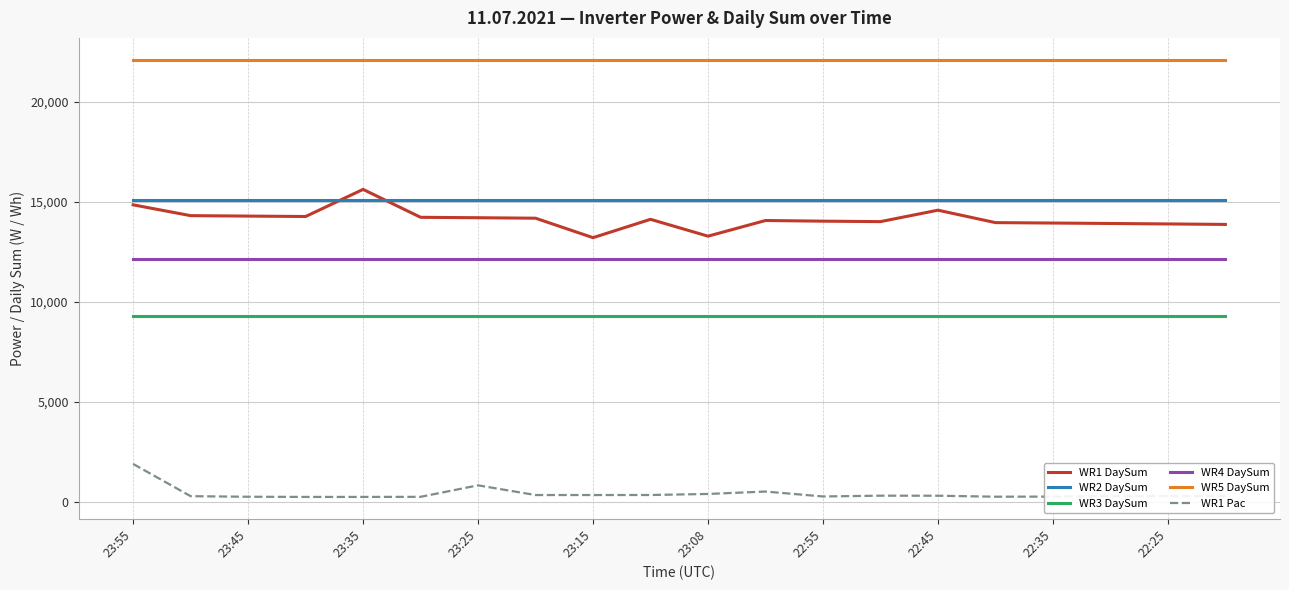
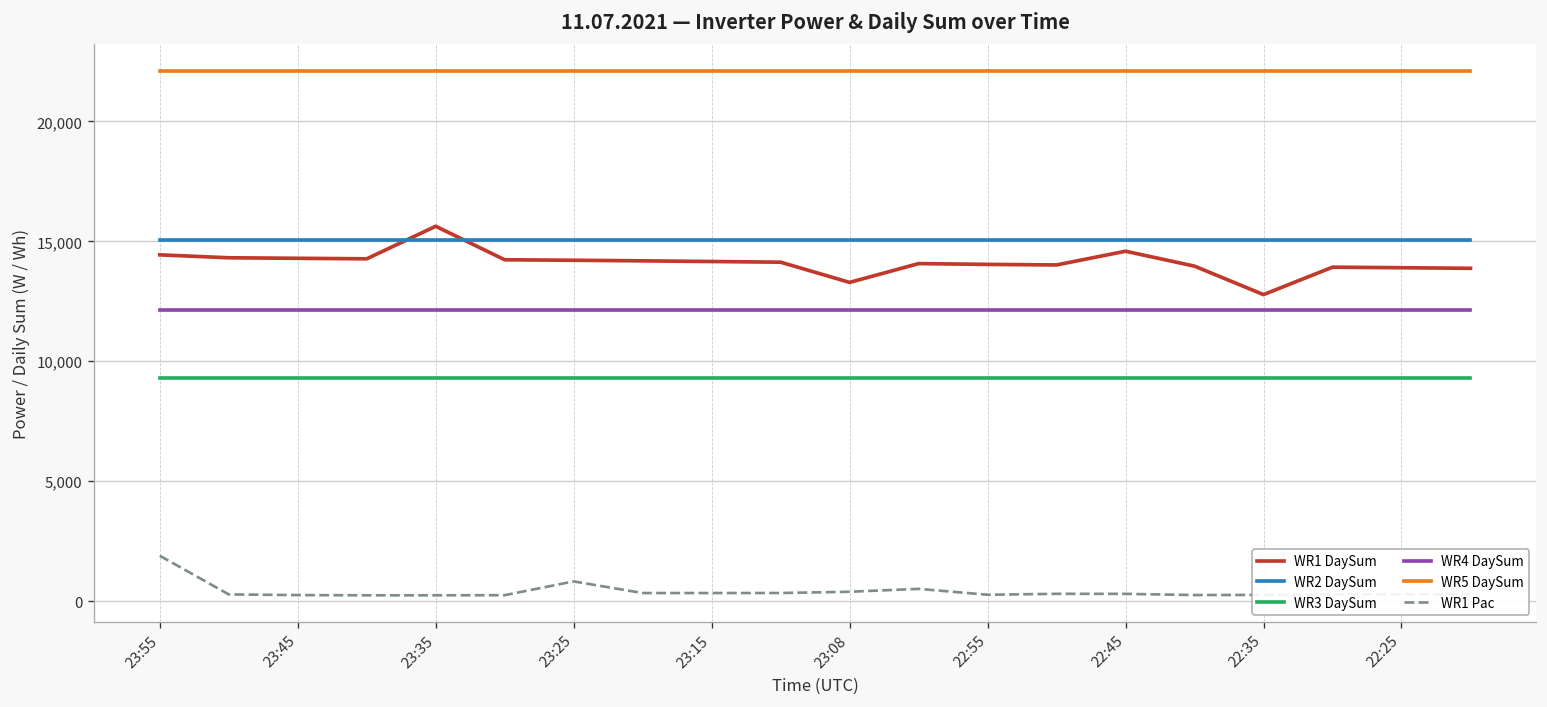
  {
    "WR1 DaySum": {
-     "23:55": "14,900",
+     "23:55": "14,400",
      "23:45": "14,300",
      "23:35": "15,600",
      "23:25": "14,200",
-     "23:15": "13,200",
+     "23:15": "14,200",
      "23:08": "13,300",
      "22:55": "14,000",
      "22:45": "14,600",
-     "22:35": "13,900",
+     "22:35": "12,800",
      "22:25": "13,900"
    },
    "WR2 DaySum": {
      "23:55": "15,100",
      "23:45": "15,100",
      "23:35": "15,100",
      "23:25": "15,100",
      "23:15": "15,100",
      "23:08": "15,100",
      "22:55": "15,100",
      "22:45": "15,100",
      "22:35": "15,100",
      "22:25": "15,100"
    },
    "WR3 DaySum": {
      "23:55": "9,300",
      "23:45": "9,300",
      "23:35": "9,300",
      "23:25": "9,300",
      "23:15": "9,300",
      "23:08": "9,300",
      "22:55": "9,300",
      "22:45": "9,300",
      "22:35": "9,300",
      "22:25": "9,300"
    },
    "WR4 DaySum": {
      "23:55": "12,100",
      "23:45": "12,100",
      "23:35": "12,100",
      "23:25": "12,100",
      "23:15": "12,100",
      "23:08": "12,100",
      "22:55": "12,100",
      "22:45": "12,100",
      "22:35": "12,100",
      "22:25": "12,100"
    },
    "WR5 DaySum": {
      "23:55": "22,100",
      "23:45": "22,100",
      "23:35": "22,100",
      "23:25": "22,100",
      "23:15": "22,100",
      "23:08": "22,100",
      "22:55": "22,100",
      "22:45": "22,100",
      "22:35": "22,100",
      "22:25": "22,100"
    },
    "WR1 Pac": {
      "23:55": "1,900",
      "23:45": "200",
      "23:35": "200",
      "23:25": "800",
      "23:15": "300",
      "23:08": "400",
      "22:55": "300",
      "22:45": "300"
    }
  }
